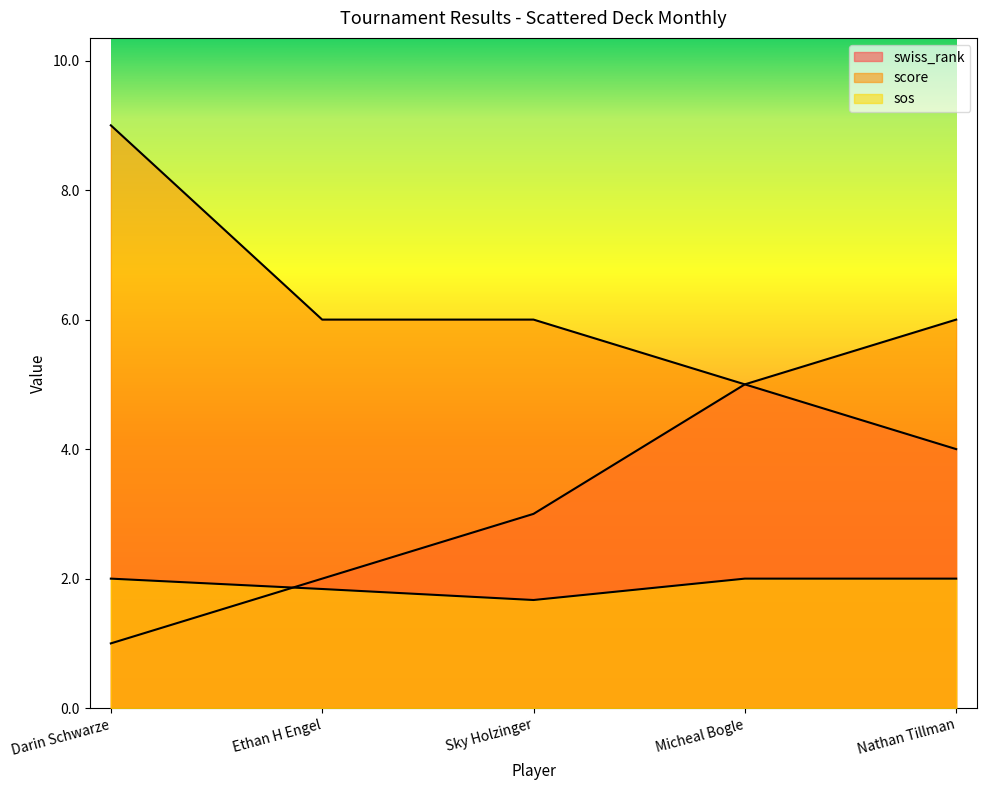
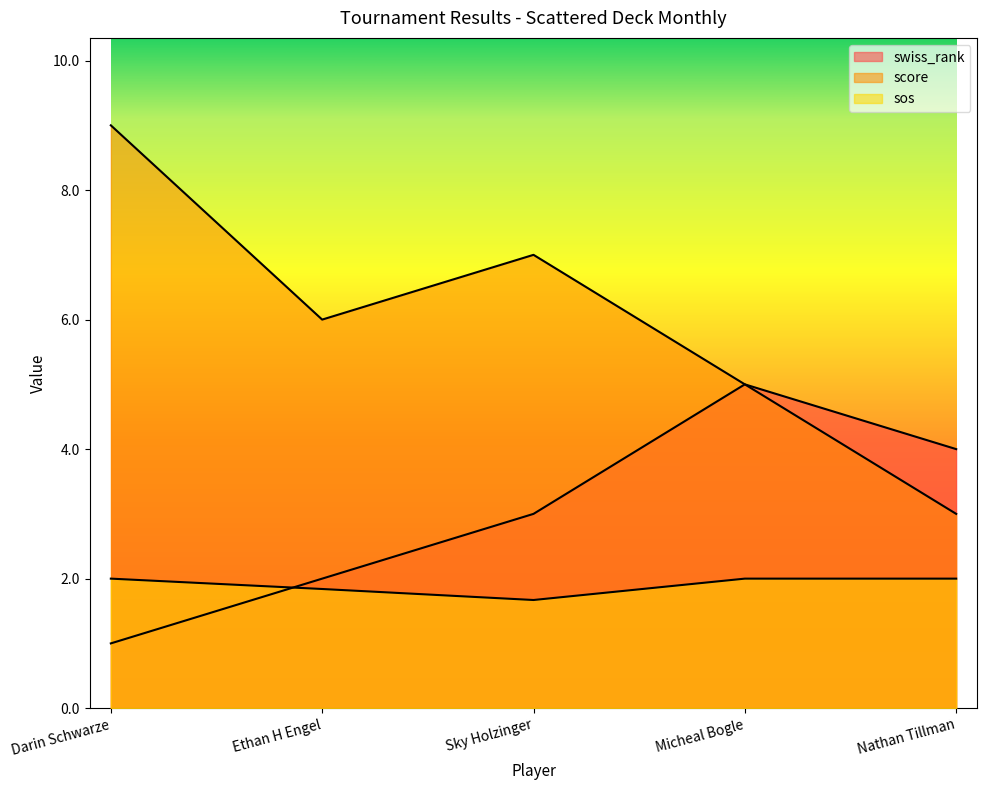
  {
    "swiss_rank": {
      "Darin Schwarze": 1,
      "Ethan H Engel": 2,
      "Sky Holzinger": 3,
      "Nathan Tillman": 4
    },
    "score": {
      "Darin Schwarze": 9,
      "Ethan H Engel": 6,
-     "Sky Holzinger": 6,
-     "Nathan Tillman": 6
+     "Sky Holzinger": 7,
+     "Nathan Tillman": 3
    },
    "sos": {
      "Darin Schwarze": 2,
      "Ethan H Engel": 1.8,
      "Sky Holzinger": 1.7,
      "Micheal Bogle": 2,
      "Nathan Tillman": 2
    }
  }
